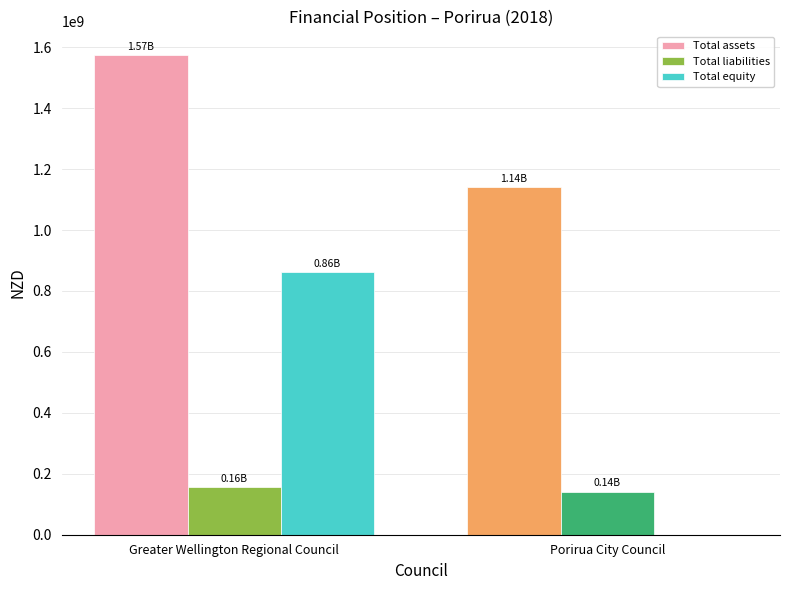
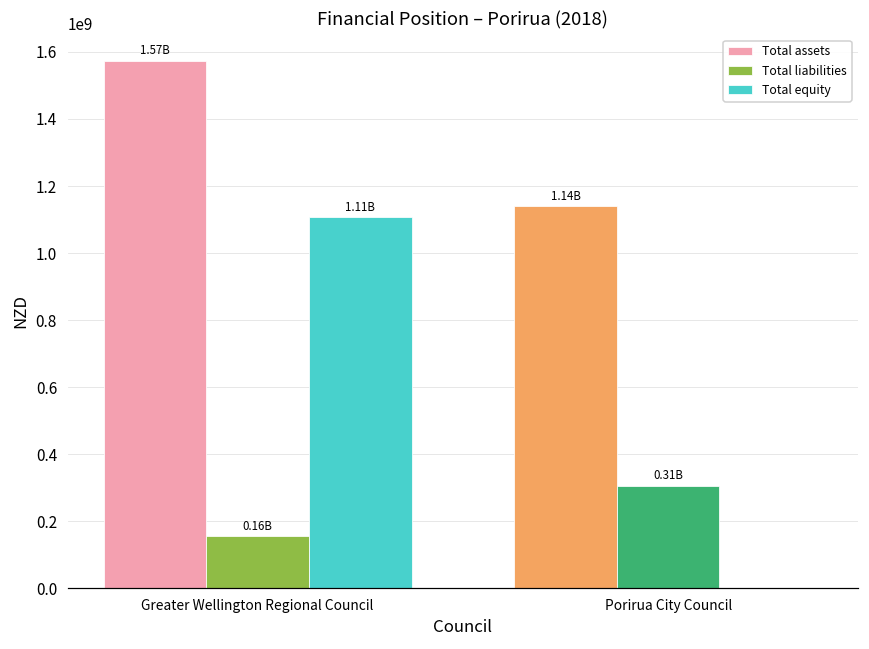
  {
    "Total assets": {
      "Greater Wellington Regional Council": "1.57B",
      "Porirua City Council": "1.14B"
    },
    "Total liabilities": {
      "Greater Wellington Regional Council": "0.16B",
-     "Porirua City Council": "0.14B"
+     "Porirua City Council": "0.31B"
    },
    "Total equity": {
-     "Greater Wellington Regional Council": "0.86B"
+     "Greater Wellington Regional Council": "1.11B"
    }
  }
